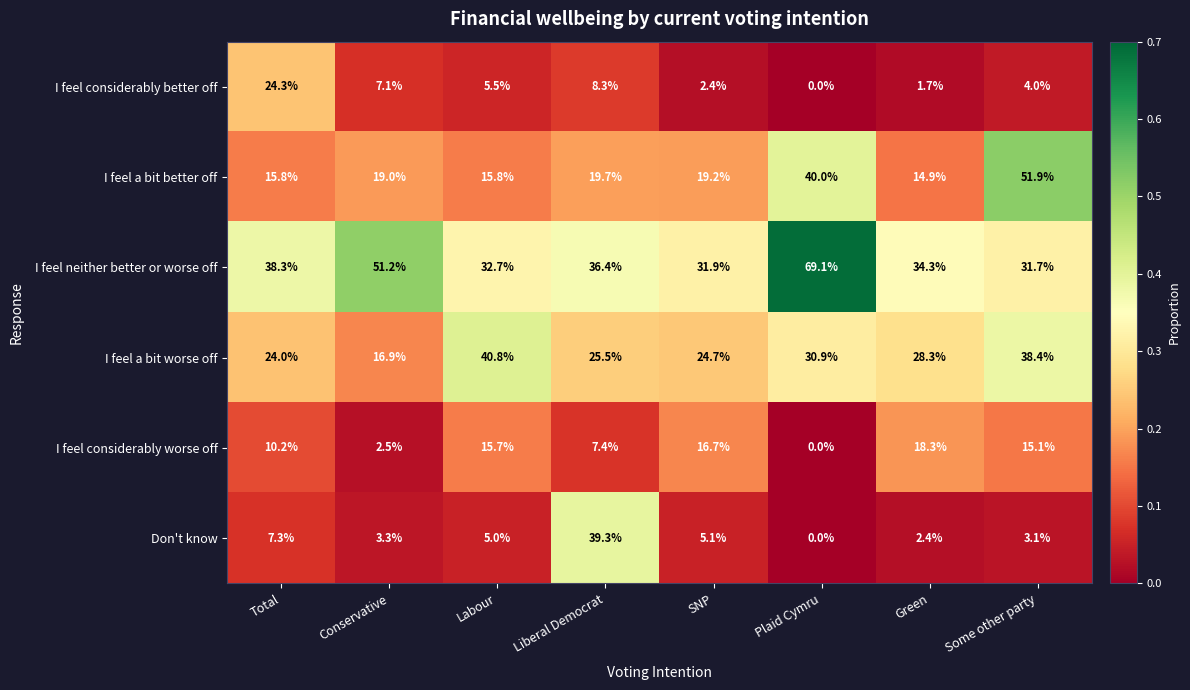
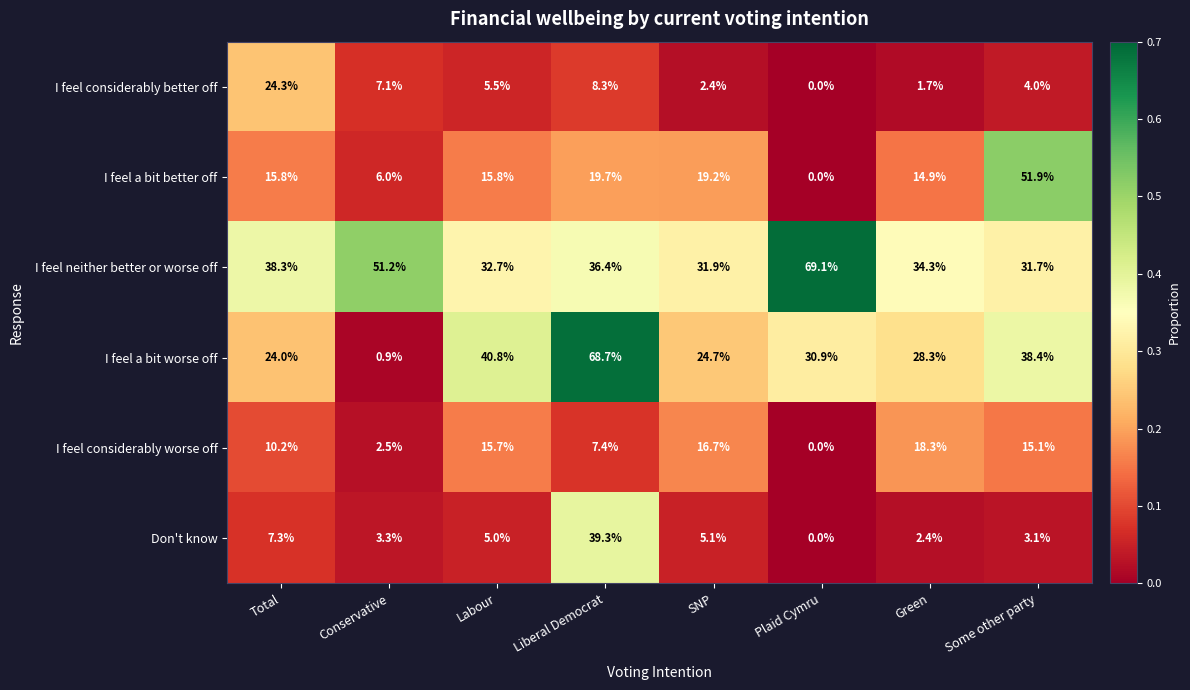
  {
    "I feel considerably better off": {
      "Total": "24.3%",
      "Conservative": "7.1%",
      "Labour": "5.5%",
      "Liberal Democrat": "8.3%",
      "SNP": "2.4%",
      "Plaid Cymru": "0.0%",
      "Green": "1.7%",
      "Some other party": "4.0%"
    },
    "I feel a bit better off": {
      "Total": "15.8%",
-     "Conservative": "19.0%",
+     "Conservative": "6.0%",
      "Labour": "15.8%",
      "Liberal Democrat": "19.7%",
      "SNP": "19.2%",
-     "Plaid Cymru": "40.0%",
+     "Plaid Cymru": "0.0%",
      "Green": "14.9%",
      "Some other party": "51.9%"
    },
    "I feel neither better or worse off": {
      "Total": "38.3%",
      "Conservative": "51.2%",
      "Labour": "32.7%",
      "Liberal Democrat": "36.4%",
      "SNP": "31.9%",
      "Plaid Cymru": "69.1%",
      "Green": "34.3%",
      "Some other party": "31.7%"
    },
    "I feel a bit worse off": {
      "Total": "24.0%",
-     "Conservative": "16.9%",
+     "Conservative": "0.9%",
      "Labour": "40.8%",
-     "Liberal Democrat": "25.5%",
+     "Liberal Democrat": "68.7%",
      "SNP": "24.7%",
      "Plaid Cymru": "30.9%",
      "Green": "28.3%",
      "Some other party": "38.4%"
    },
    "I feel considerably worse off": {
      "Total": "10.2%",
      "Conservative": "2.5%",
      "Labour": "15.7%",
      "Liberal Democrat": "7.4%",
      "SNP": "16.7%",
      "Plaid Cymru": "0.0%",
      "Green": "18.3%",
      "Some other party": "15.1%"
    },
    "Don't know": {
      "Total": "7.3%",
      "Conservative": "3.3%",
      "Labour": "5.0%",
      "Liberal Democrat": "39.3%",
      "SNP": "5.1%",
      "Plaid Cymru": "0.0%",
      "Green": "2.4%",
      "Some other party": "3.1%"
    }
  }
